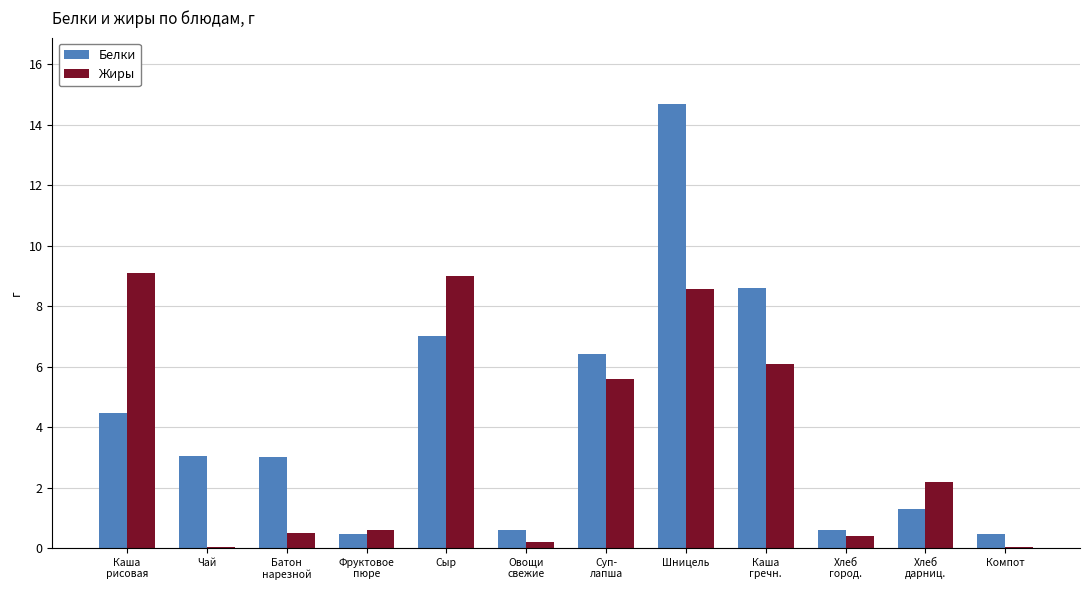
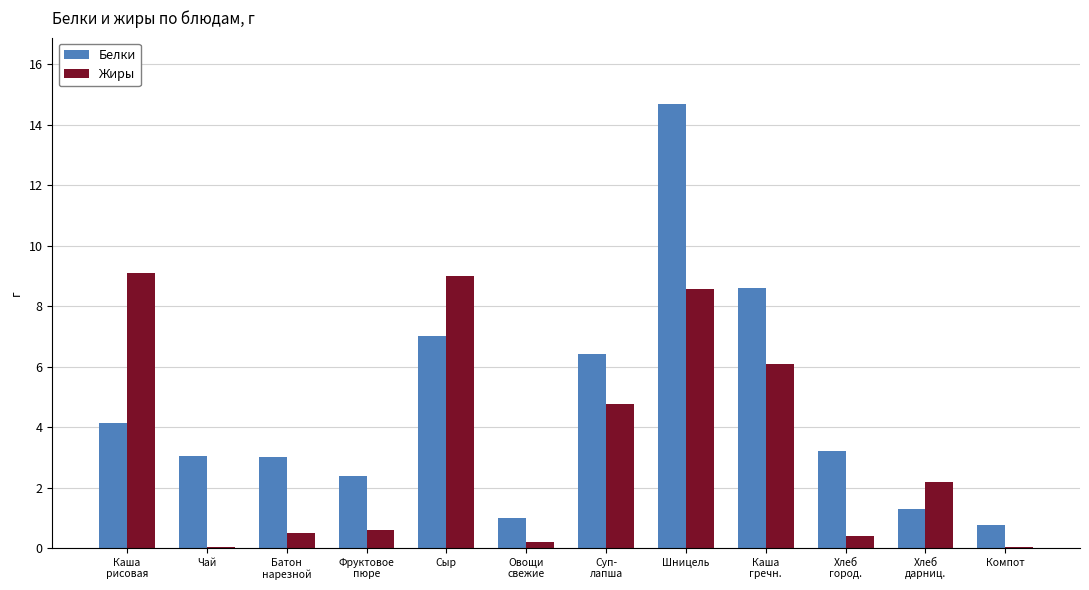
  {
    "Белки": {
-     "Каша рисовая": 4.5,
+     "Каша рисовая": 4.1,
      "Чай": 3.1,
      "Батон нарезной": 3.0,
-     "Фруктовое пюре": 0.5,
+     "Фруктовое пюре": 2.4,
      "Сыр": 7.0,
-     "Овощи свежие": 0.6,
+     "Овощи свежие": 1.0,
      "Суп- лапша": 6.4,
      "Шницель": 14.7,
      "Каша гречн.": 8.6,
-     "Хлеб город.": 0.6,
+     "Хлеб город.": 3.2,
      "Хлеб дарниц.": 1.3,
-     "Компот": 0.5
+     "Компот": 0.8
    },
    "Жиры": {
      "Каша рисовая": 9.1,
      "Батон нарезной": 0.5,
      "Фруктовое пюре": 0.6,
      "Сыр": 9.0,
      "Овощи свежие": 0.2,
-     "Суп- лапша": 5.6,
+     "Суп- лапша": 4.8,
      "Шницель": 8.6,
      "Каша гречн.": 6.1,
      "Хлеб город.": 0.4,
      "Хлеб дарниц.": 2.2
    }
  }
